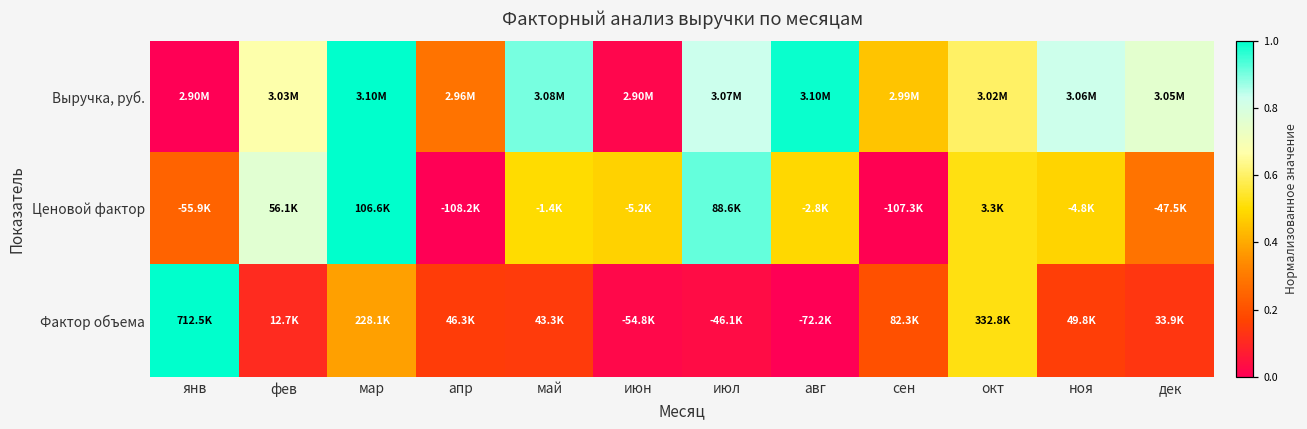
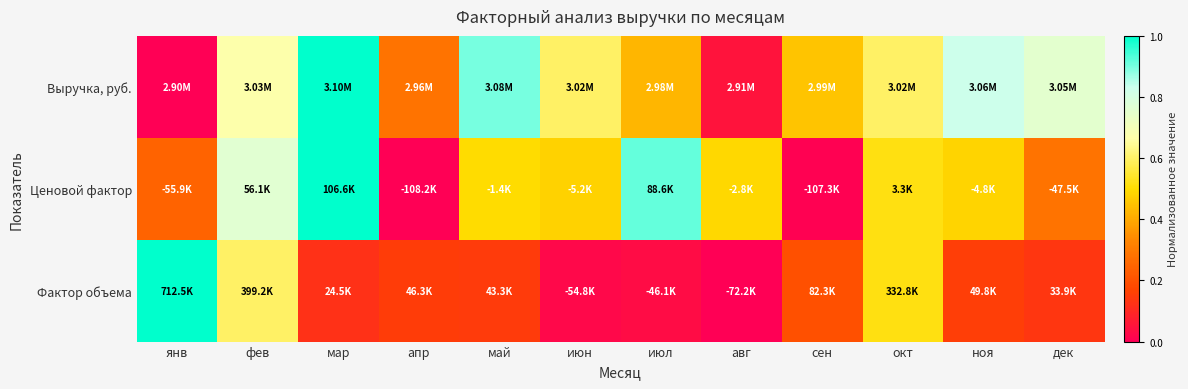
  {
    "Выручка, руб.": {
      "янв": "2.90M",
      "фев": "3.03M",
      "мар": "3.10M",
      "апр": "2.96M",
      "май": "3.08M",
-     "июн": "2.90M",
-     "июл": "3.07M",
-     "авг": "3.10M",
+     "июн": "3.02M",
+     "июл": "2.98M",
+     "авг": "2.91M",
      "сен": "2.99M",
      "окт": "3.02M",
      "ноя": "3.06M",
      "дек": "3.05M"
    },
    "Ценовой фактор": {
      "янв": "-55.9K",
      "фев": "56.1K",
      "мар": "106.6K",
      "апр": "-108.2K",
      "май": "-1.4K",
      "июн": "-5.2K",
      "июл": "88.6K",
      "авг": "-2.8K",
      "сен": "-107.3K",
      "окт": "3.3K",
      "ноя": "-4.8K",
      "дек": "-47.5K"
    },
    "Фактор объема": {
      "янв": "712.5K",
-     "фев": "12.7K",
-     "мар": "228.1K",
+     "фев": "399.2K",
+     "мар": "24.5K",
      "апр": "46.3K",
      "май": "43.3K",
      "июн": "-54.8K",
      "июл": "-46.1K",
      "авг": "-72.2K",
      "сен": "82.3K",
      "окт": "332.8K",
      "ноя": "49.8K",
      "дек": "33.9K"
    }
  }
